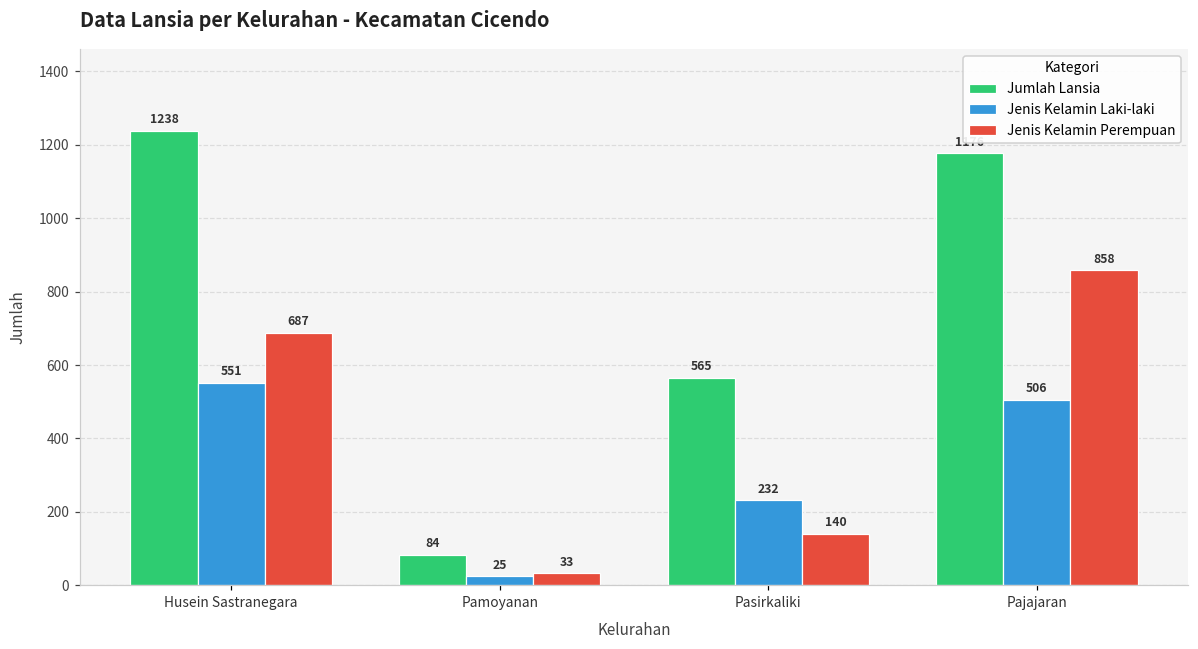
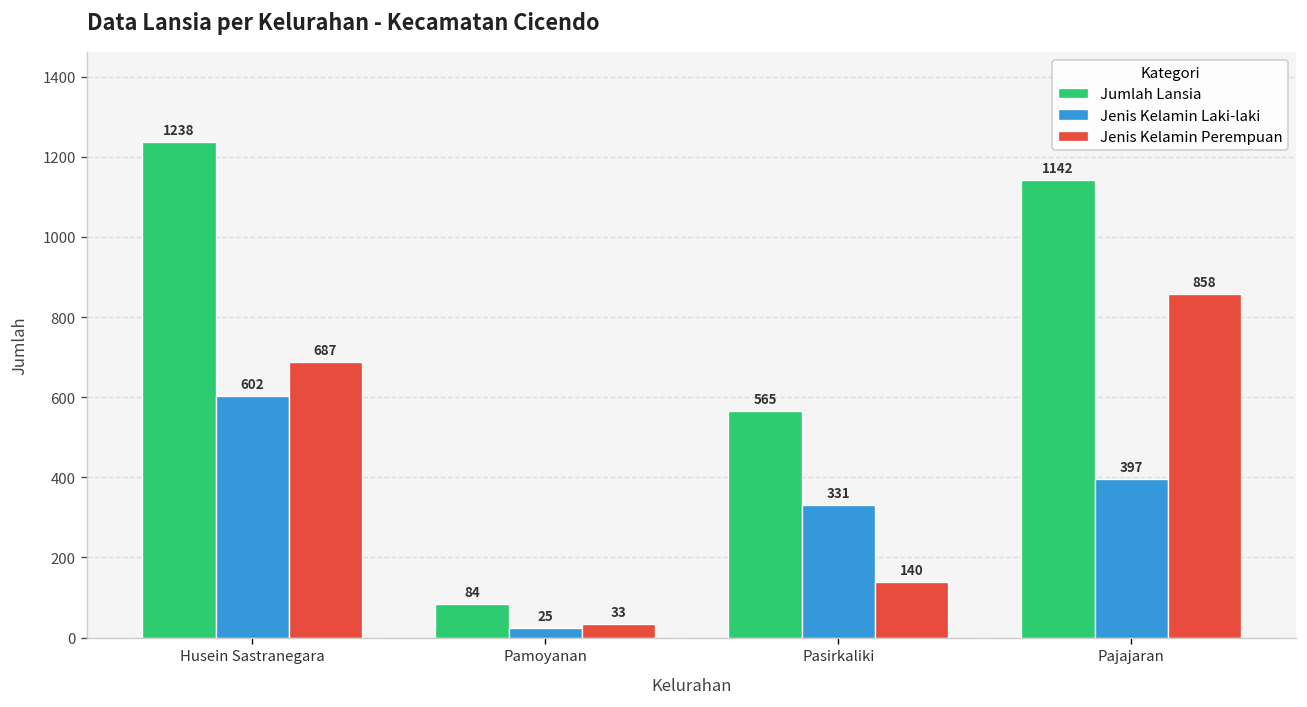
  {
    "Jumlah Lansia": {
-     "Pajajaran": 1180
+     "Pajajaran": 1140
    },
    "Jenis Kelamin Laki-laki": {
-     "Husein Sastranegara": 551,
+     "Husein Sastranegara": 602,
      "Pamoyanan": 25,
-     "Pasirkaliki": 232,
-     "Pajajaran": 506
+     "Pasirkaliki": 331,
+     "Pajajaran": 397
    },
    "Jenis Kelamin Perempuan": {
      "Husein Sastranegara": 687,
      "Pamoyanan": 33,
      "Pasirkaliki": 140,
      "Pajajaran": 858
    }
  }
